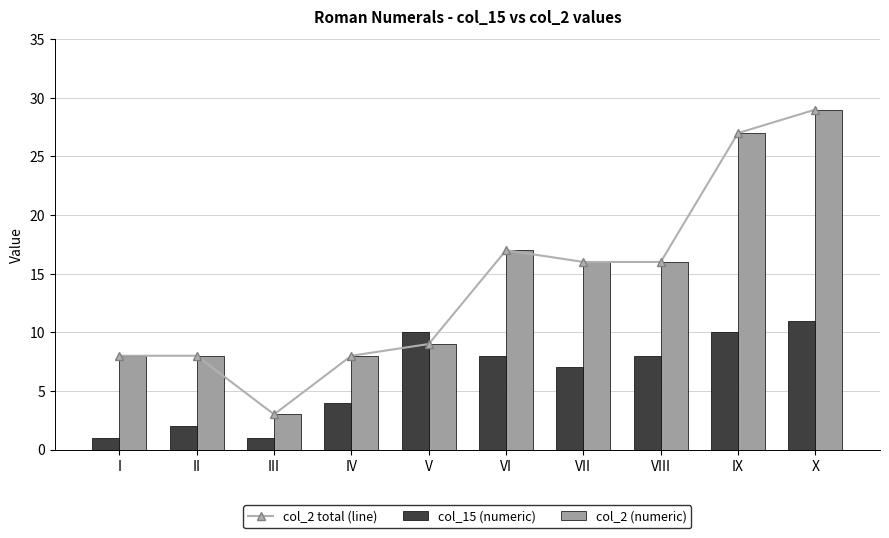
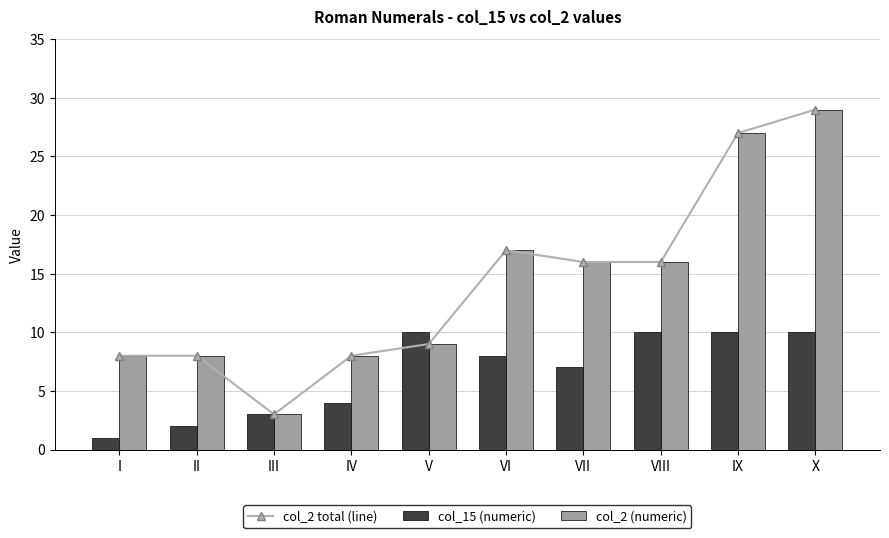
  {
    "col_15 (numeric)": {
      "I": 1,
      "II": 2,
-     "III": 1,
+     "III": 3,
      "IV": 4,
      "V": 10,
      "VI": 8,
      "VII": 7,
-     "VIII": 8,
+     "VIII": 10,
      "IX": 10,
-     "X": 11
+     "X": 10
    }
  }
